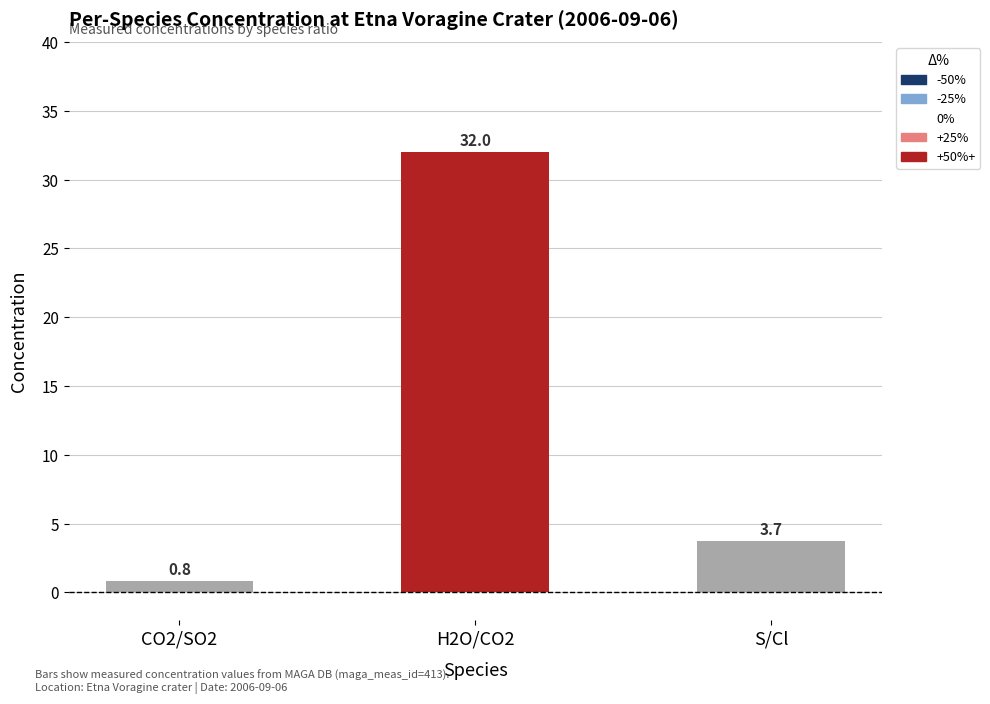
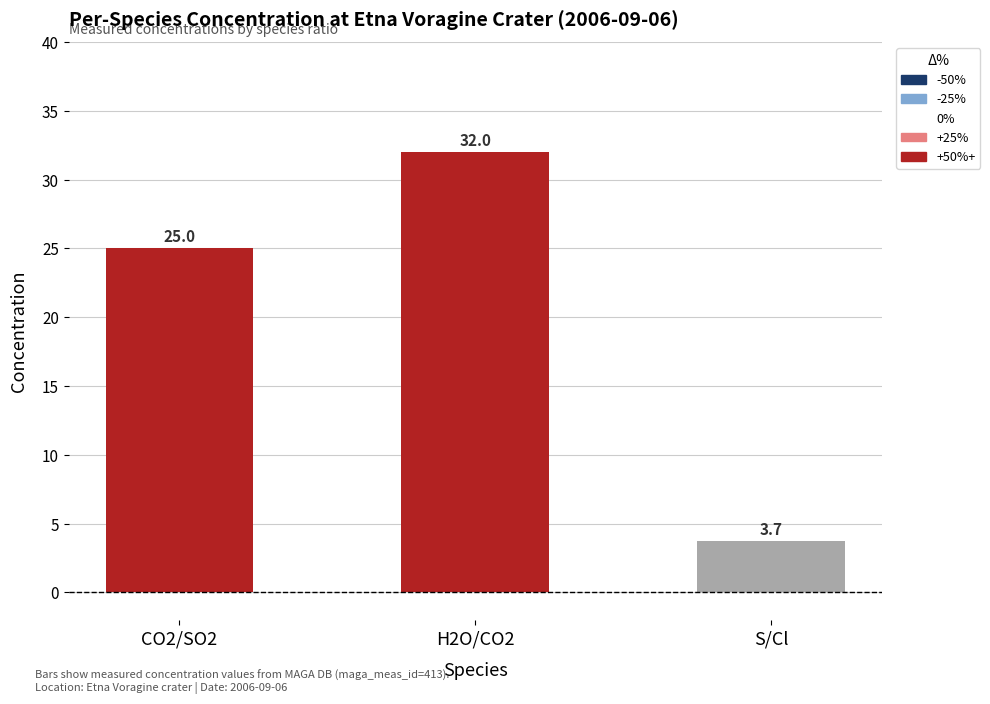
  {
-   "CO2/SO2": 0.8,
+   "CO2/SO2": 25.0,
    "H2O/CO2": 32.0,
    "S/Cl": 3.7
  }
